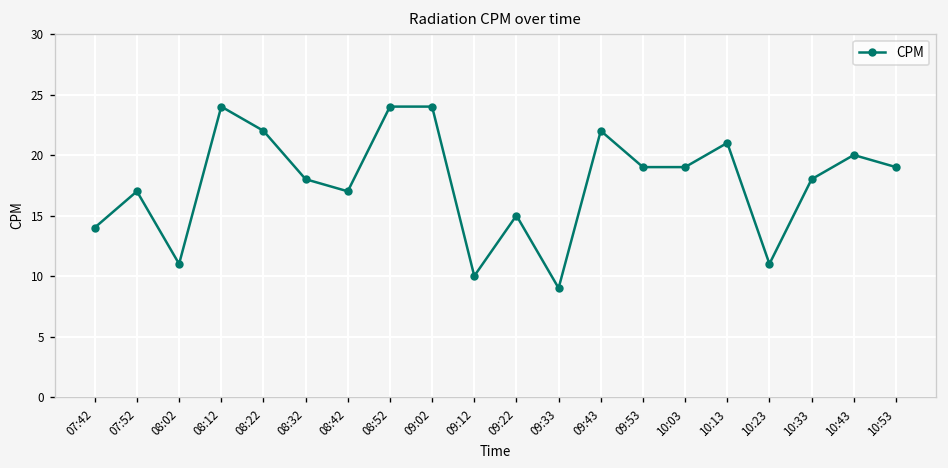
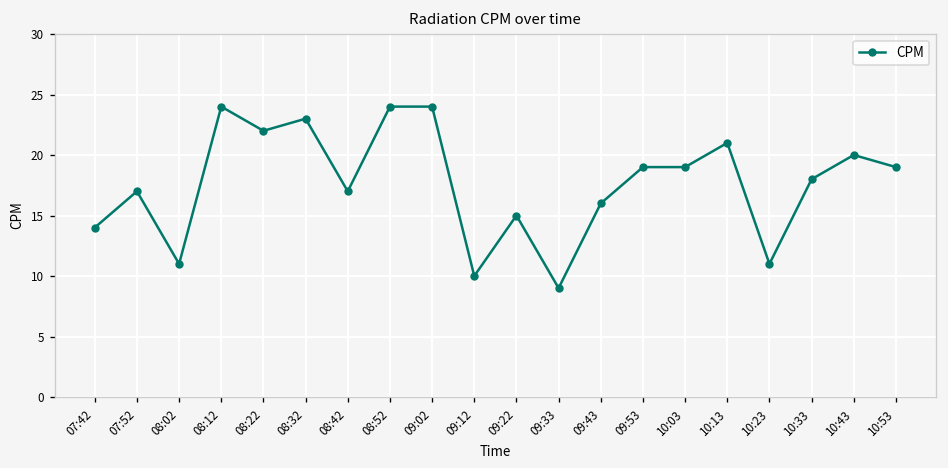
  {
    "07:42": 14,
    "07:52": 17,
    "08:02": 11,
    "08:12": 24,
    "08:22": 22,
-   "08:32": 18,
+   "08:32": 23,
    "08:42": 17,
    "08:52": 24,
    "09:02": 24,
    "09:12": 10,
    "09:22": 15,
    "09:33": 9,
-   "09:43": 22,
+   "09:43": 16,
    "09:53": 19,
    "10:03": 19,
    "10:13": 21,
    "10:23": 11,
    "10:33": 18,
    "10:43": 20,
    "10:53": 19
  }
